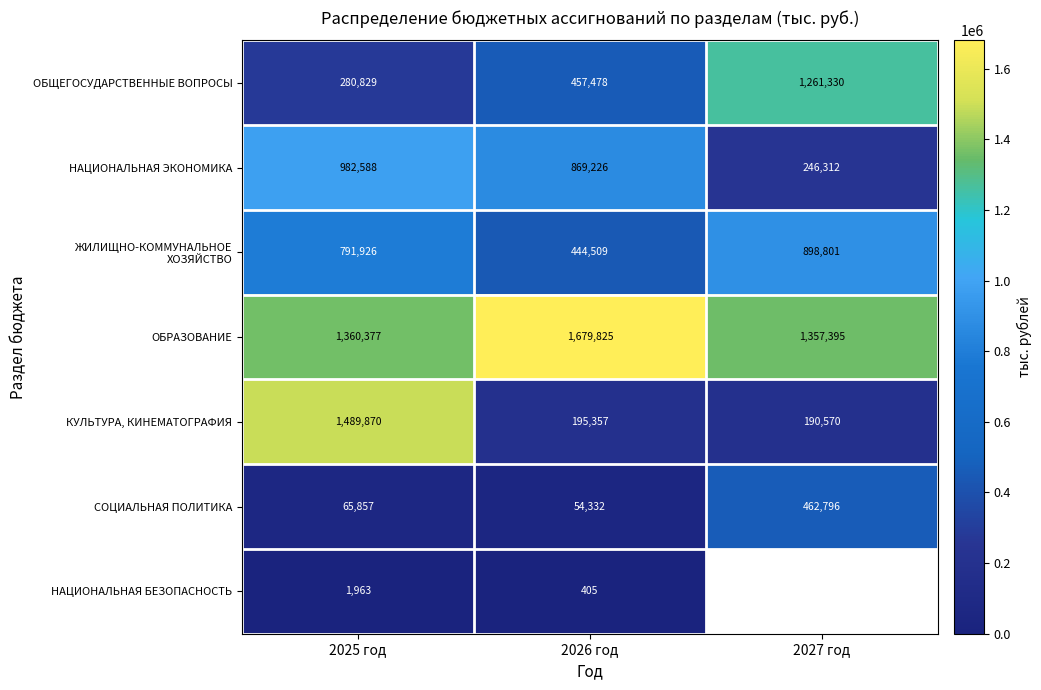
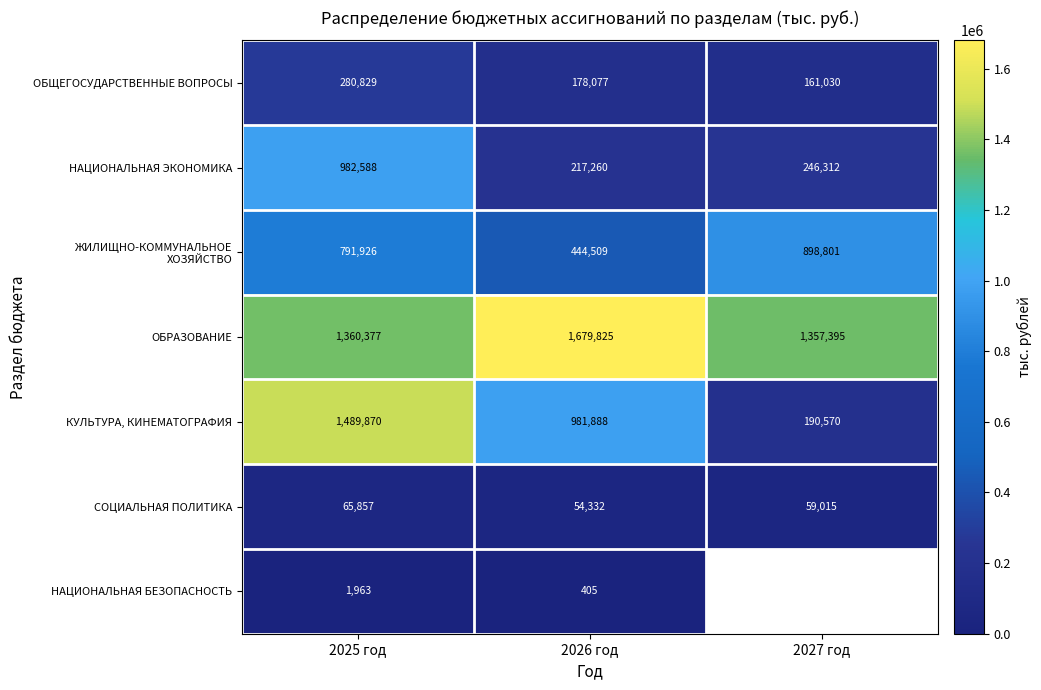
  {
    "ОБЩЕГОСУДАРСТВЕННЫЕ ВОПРОСЫ": {
      "2025 год": "280,829",
-     "2026 год": "457,478",
-     "2027 год": "1,261,330"
+     "2026 год": "178,077",
+     "2027 год": "161,030"
    },
    "НАЦИОНАЛЬНАЯ ЭКОНОМИКА": {
      "2025 год": "982,588",
-     "2026 год": "869,226",
+     "2026 год": "217,260",
      "2027 год": "246,312"
    },
    "ЖИЛИЩНО-КОММУНАЛЬНОЕ ХОЗЯЙСТВО": {
      "2025 год": "791,926",
      "2026 год": "444,509",
      "2027 год": "898,801"
    },
    "ОБРАЗОВАНИЕ": {
      "2025 год": "1,360,377",
      "2026 год": "1,679,825",
      "2027 год": "1,357,395"
    },
    "КУЛЬТУРА, КИНЕМАТОГРАФИЯ": {
      "2025 год": "1,489,870",
-     "2026 год": "195,357",
+     "2026 год": "981,888",
      "2027 год": "190,570"
    },
    "СОЦИАЛЬНАЯ ПОЛИТИКА": {
      "2025 год": "65,857",
      "2026 год": "54,332",
-     "2027 год": "462,796"
+     "2027 год": "59,015"
    },
    "НАЦИОНАЛЬНАЯ БЕЗОПАСНОСТЬ": {
      "2025 год": "1,963",
      "2026 год": "405"
    }
  }
